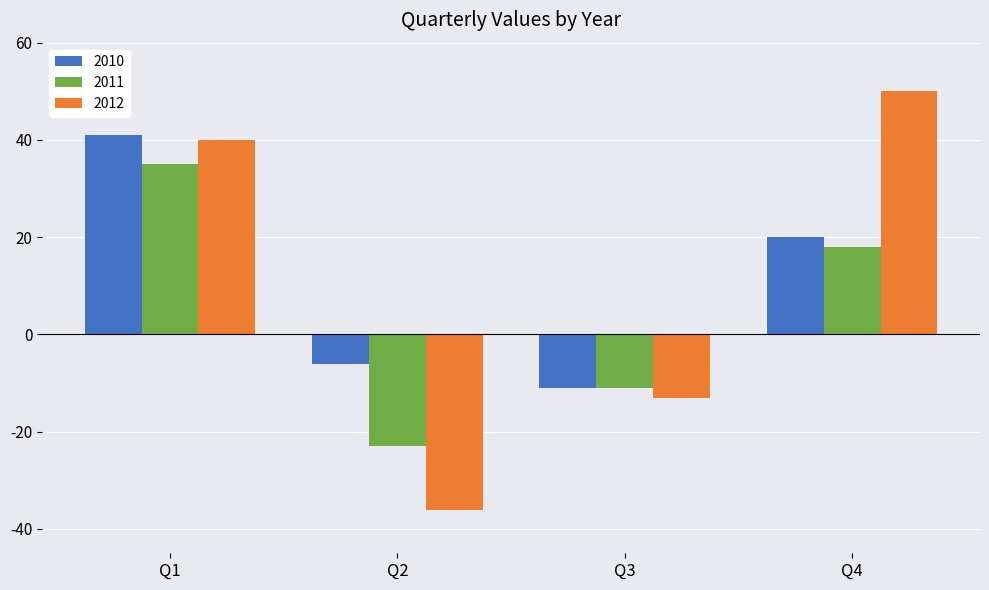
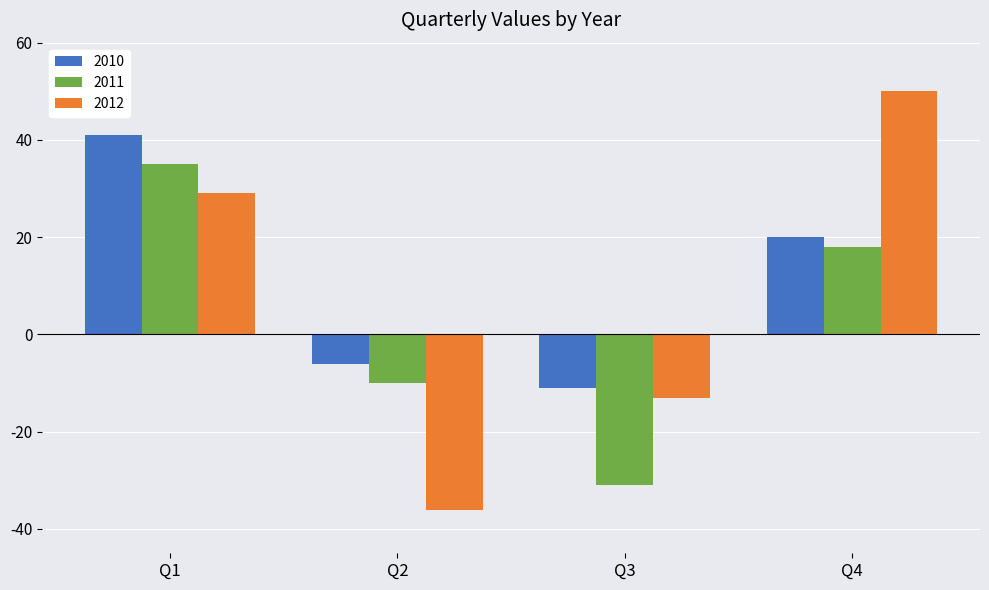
  {
    "2010": {
      "Q1": 41,
      "Q2": -6,
      "Q3": -11,
      "Q4": 20
    },
    "2011": {
      "Q1": 35,
-     "Q2": -23,
-     "Q3": -11,
+     "Q2": -10,
+     "Q3": -31,
      "Q4": 18
    },
    "2012": {
-     "Q1": 40,
+     "Q1": 29,
      "Q2": -36,
      "Q3": -13,
      "Q4": 50
    }
  }
